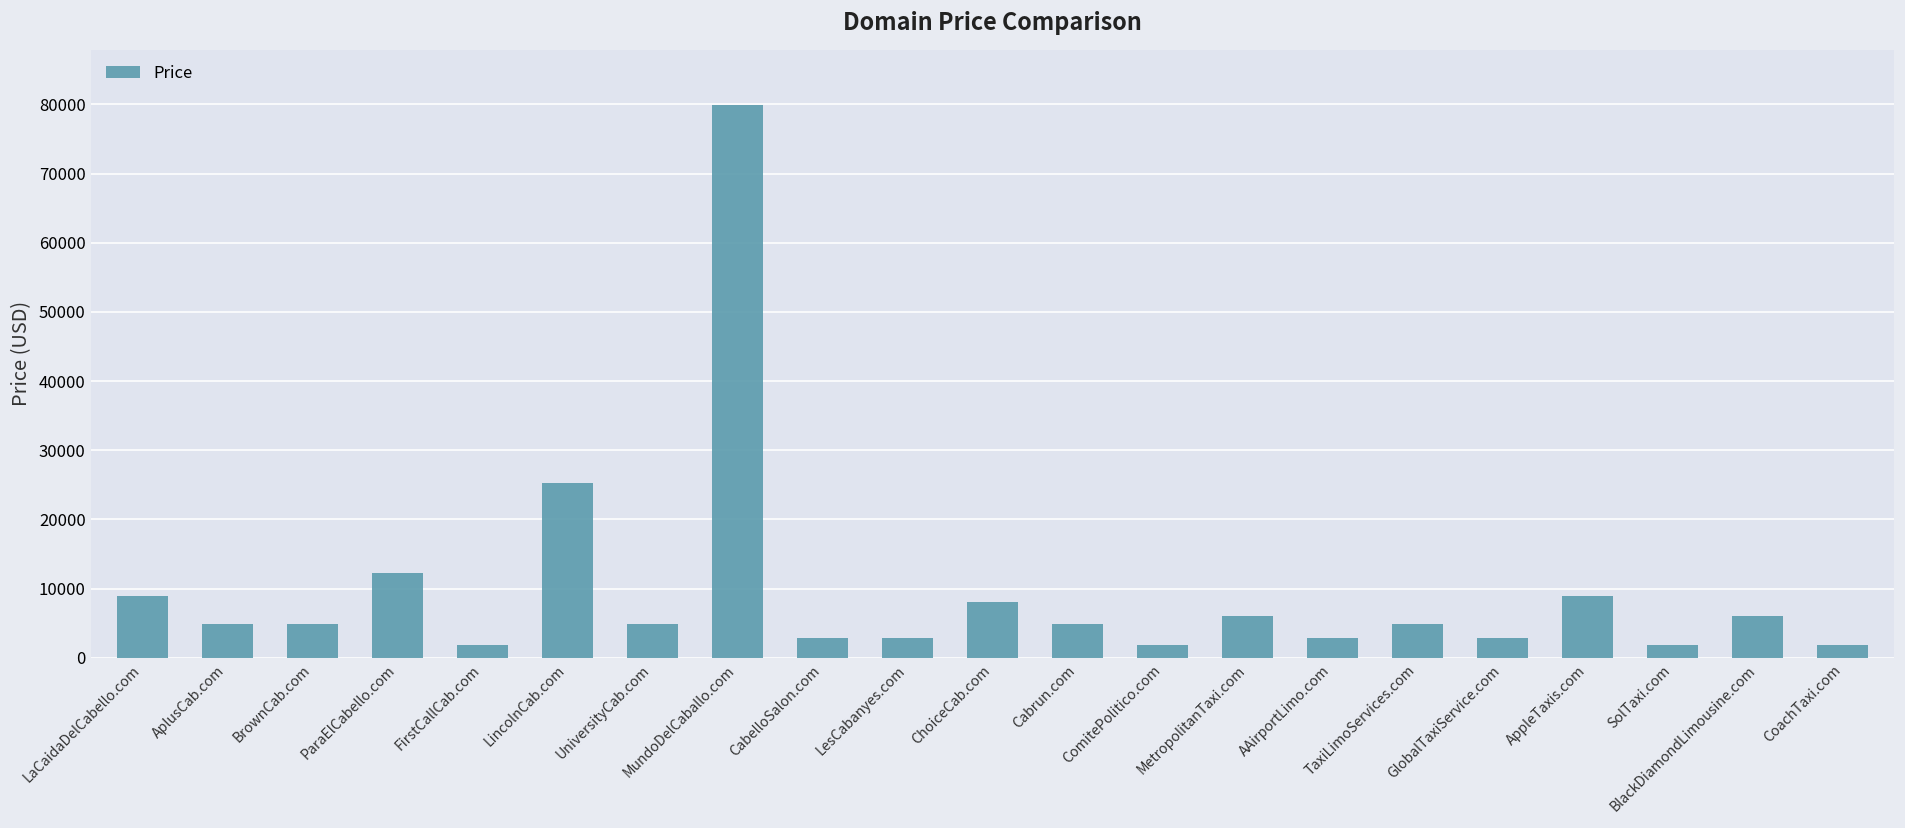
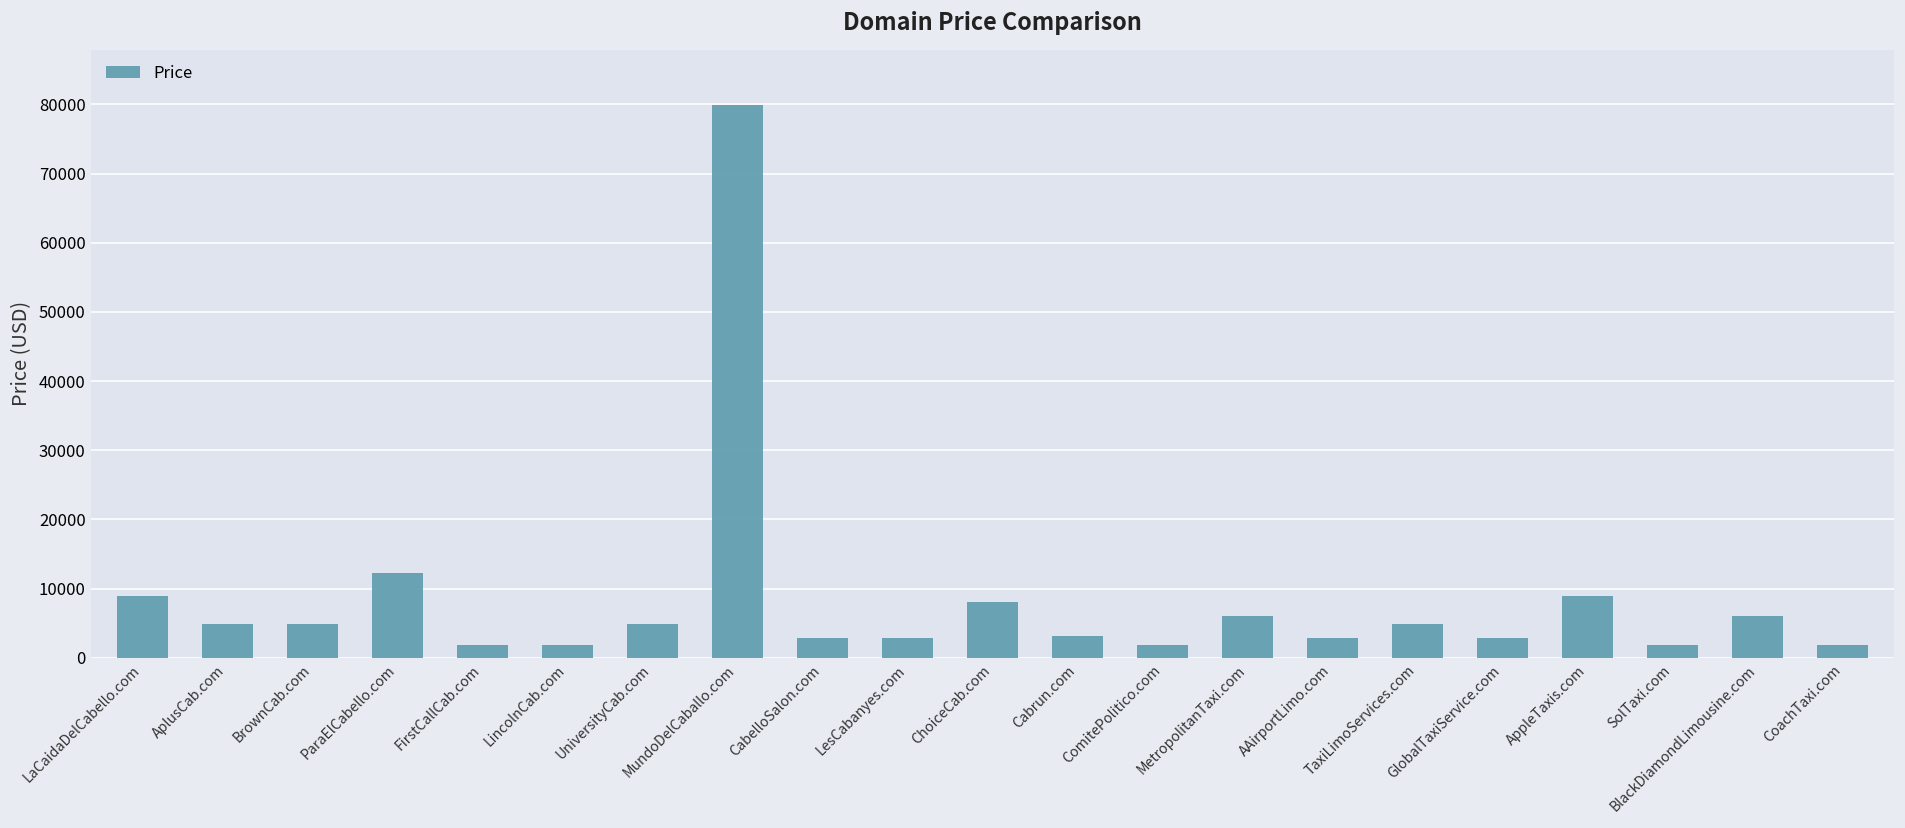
  {
    "LaCaidaDelCabello.com": 9000,
    "AplusCab.com": 5000,
    "BrownCab.com": 5000,
    "ParaElCabello.com": 12000,
    "FirstCallCab.com": 2000,
-   "LincolnCab.com": 25000,
+   "LincolnCab.com": 2000,
    "UniversityCab.com": 5000,
    "MundoDelCaballo.com": 80000,
    "CabelloSalon.com": 3000,
    "LesCabanyes.com": 3000,
    "ChoiceCab.com": 8000,
-   "Cabrun.com": 5000,
+   "Cabrun.com": 3000,
    "ComitePolitico.com": 2000,
    "MetropolitanTaxi.com": 6000,
    "AAirportLimo.com": 3000,
    "TaxiLimoServices.com": 5000,
    "GlobalTaxiService.com": 3000,
    "AppleTaxis.com": 9000,
    "SolTaxi.com": 2000,
    "BlackDiamondLimousine.com": 6000,
    "CoachTaxi.com": 2000
  }
